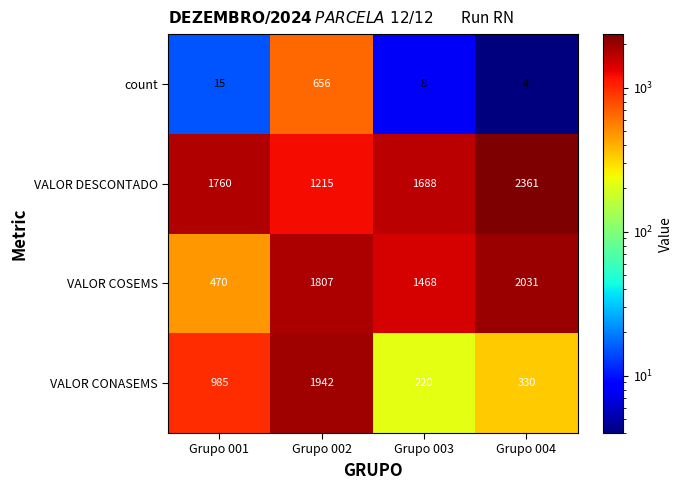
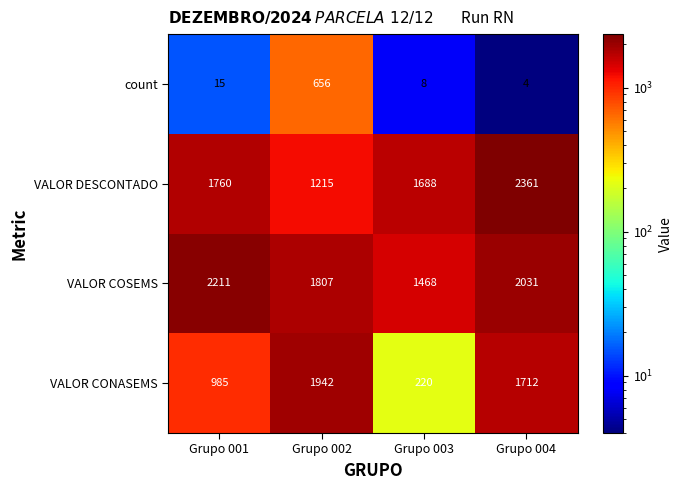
  {
    "count": {
      "Grupo 001": 15,
      "Grupo 002": 656,
      "Grupo 003": 8,
      "Grupo 004": 4
    },
    "VALOR DESCONTADO": {
      "Grupo 001": 1760,
      "Grupo 002": 1215,
      "Grupo 003": 1688,
      "Grupo 004": 2361
    },
    "VALOR COSEMS": {
-     "Grupo 001": 470,
+     "Grupo 001": 2211,
      "Grupo 002": 1807,
      "Grupo 003": 1468,
      "Grupo 004": 2031
    },
    "VALOR CONASEMS": {
      "Grupo 001": 985,
      "Grupo 002": 1942,
      "Grupo 003": 220,
-     "Grupo 004": 330
+     "Grupo 004": 1712
    }
  }
